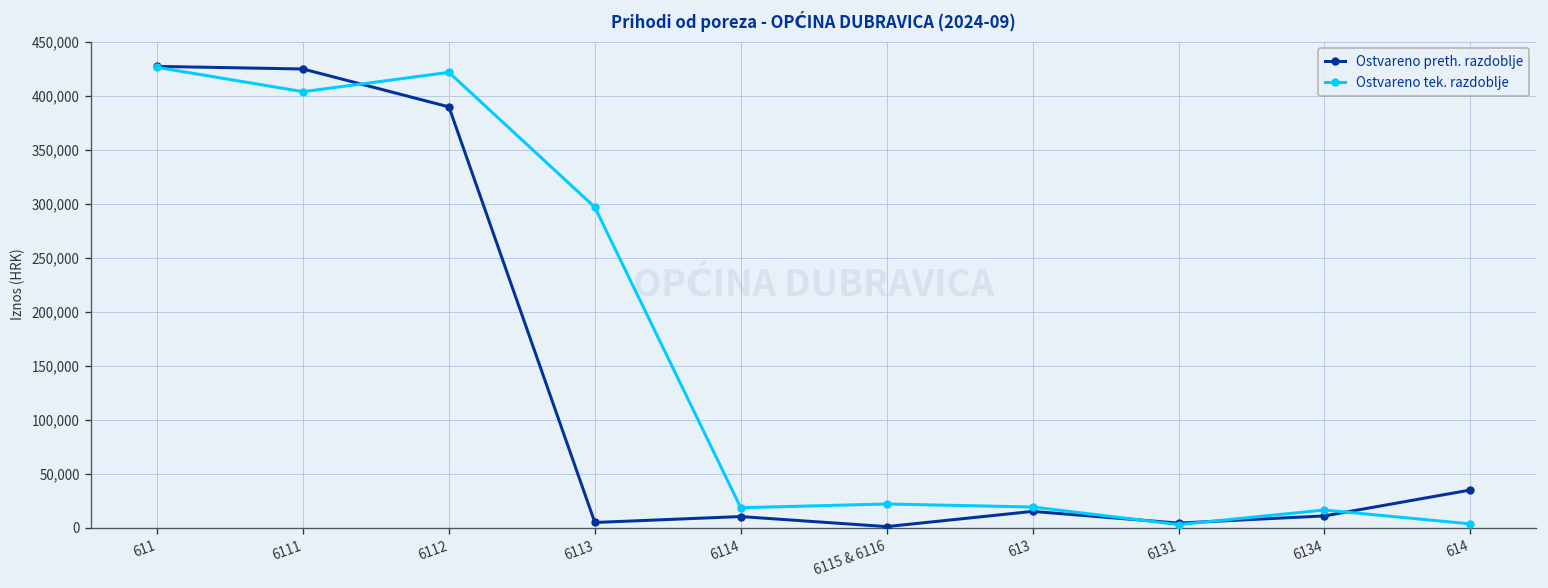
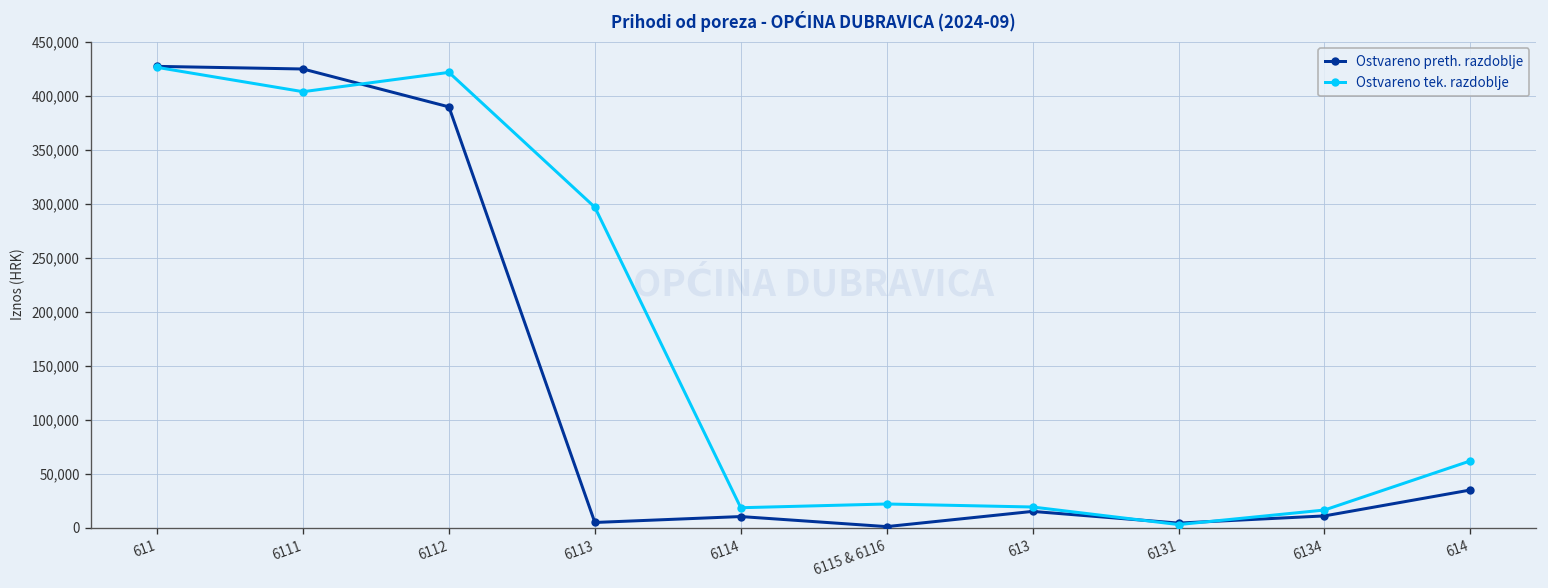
  {
    "Ostvareno preth. razdoblje": {
      "6111": "420,000",
      "6112": "390,000",
      "6113": "0",
      "6114": "10,000",
      "6115 & 6116": "0",
      "613": "20,000",
      "6134": "10,000",
      "614": "30,000"
    },
    "Ostvareno tek. razdoblje": {
      "6111": "400,000",
      "6112": "420,000",
      "6113": "300,000",
      "6114": "20,000",
      "6115 & 6116": "20,000",
      "613": "20,000",
      "6134": "20,000",
-     "614": "0"
+     "614": "60,000"
    }
  }
